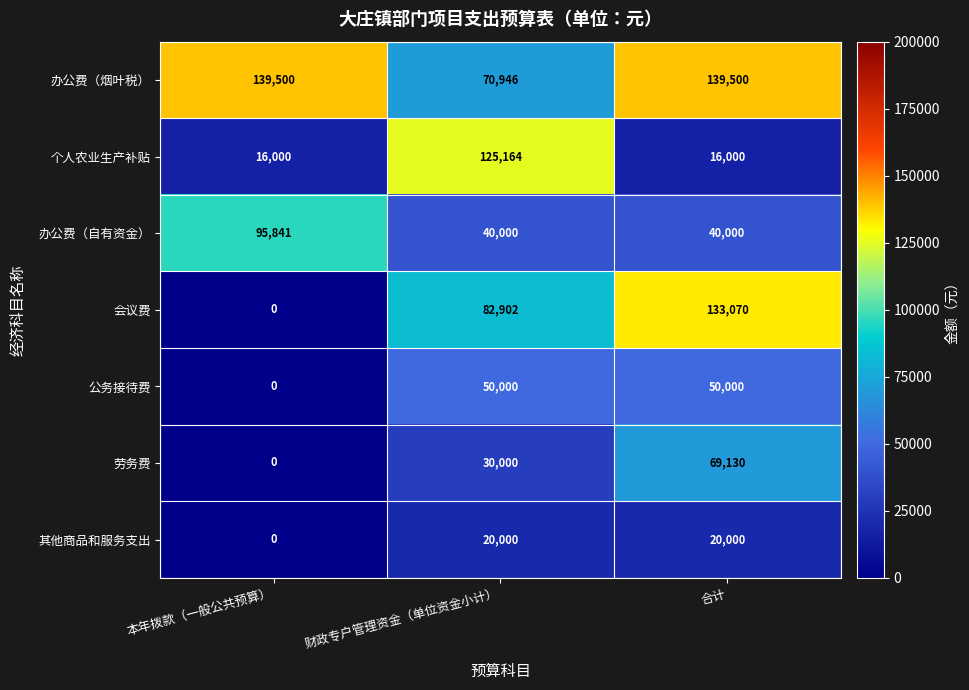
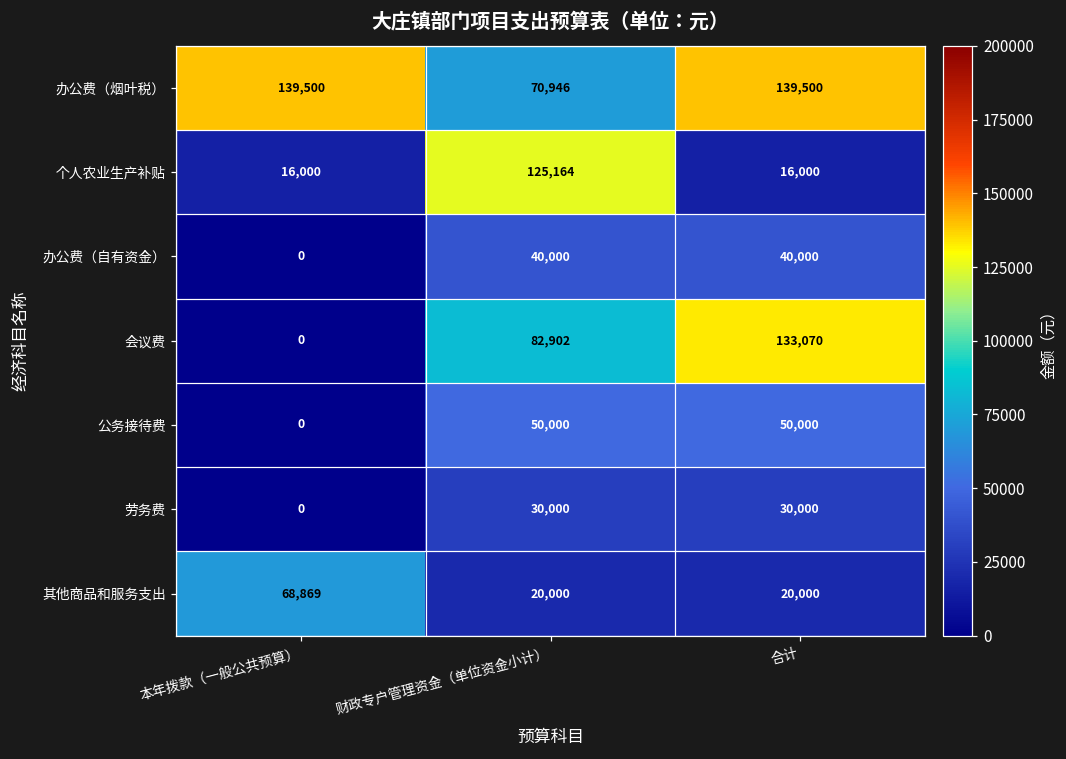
  {
    "办公费（烟叶税）": {
      "本年拨款（一般公共预算）": "139,500",
      "财政专户管理资金（单位资金小计）": "70,946",
      "合计": "139,500"
    },
    "个人农业生产补贴": {
      "本年拨款（一般公共预算）": "16,000",
      "财政专户管理资金（单位资金小计）": "125,164",
      "合计": "16,000"
    },
    "办公费（自有资金）": {
-     "本年拨款（一般公共预算）": "95,841",
+     "本年拨款（一般公共预算）": "0",
      "财政专户管理资金（单位资金小计）": "40,000",
      "合计": "40,000"
    },
    "会议费": {
      "本年拨款（一般公共预算）": "0",
      "财政专户管理资金（单位资金小计）": "82,902",
      "合计": "133,070"
    },
    "公务接待费": {
      "本年拨款（一般公共预算）": "0",
      "财政专户管理资金（单位资金小计）": "50,000",
      "合计": "50,000"
    },
    "劳务费": {
      "本年拨款（一般公共预算）": "0",
      "财政专户管理资金（单位资金小计）": "30,000",
-     "合计": "69,130"
+     "合计": "30,000"
    },
    "其他商品和服务支出": {
-     "本年拨款（一般公共预算）": "0",
+     "本年拨款（一般公共预算）": "68,869",
      "财政专户管理资金（单位资金小计）": "20,000",
      "合计": "20,000"
    }
  }
